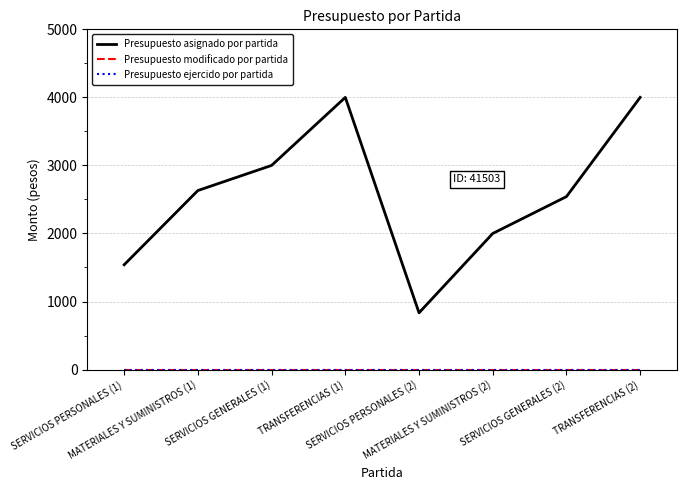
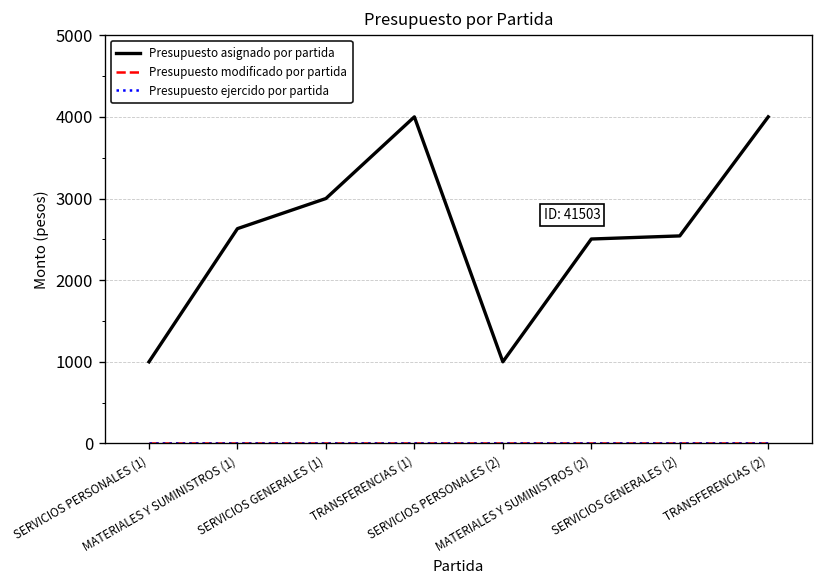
  {
    "Presupuesto asignado por partida": {
-     "SERVICIOS PERSONALES (1)": 1500,
+     "SERVICIOS PERSONALES (1)": 1000,
      "MATERIALES Y SUMINISTROS (1)": 2600,
      "SERVICIOS GENERALES (1)": 3000,
      "TRANSFERENCIAS (1)": 4000,
-     "SERVICIOS PERSONALES (2)": 800,
-     "MATERIALES Y SUMINISTROS (2)": 2000,
+     "SERVICIOS PERSONALES (2)": 1000,
+     "MATERIALES Y SUMINISTROS (2)": 2500,
      "SERVICIOS GENERALES (2)": 2500,
      "TRANSFERENCIAS (2)": 4000
    },
    "Presupuesto ejercido por partida": {
      "SERVICIOS PERSONALES (1)": 0,
      "MATERIALES Y SUMINISTROS (1)": 0,
      "SERVICIOS GENERALES (1)": 0,
      "TRANSFERENCIAS (1)": 0,
      "SERVICIOS PERSONALES (2)": 0,
      "MATERIALES Y SUMINISTROS (2)": 0,
      "SERVICIOS GENERALES (2)": 0,
      "TRANSFERENCIAS (2)": 0
    }
  }
